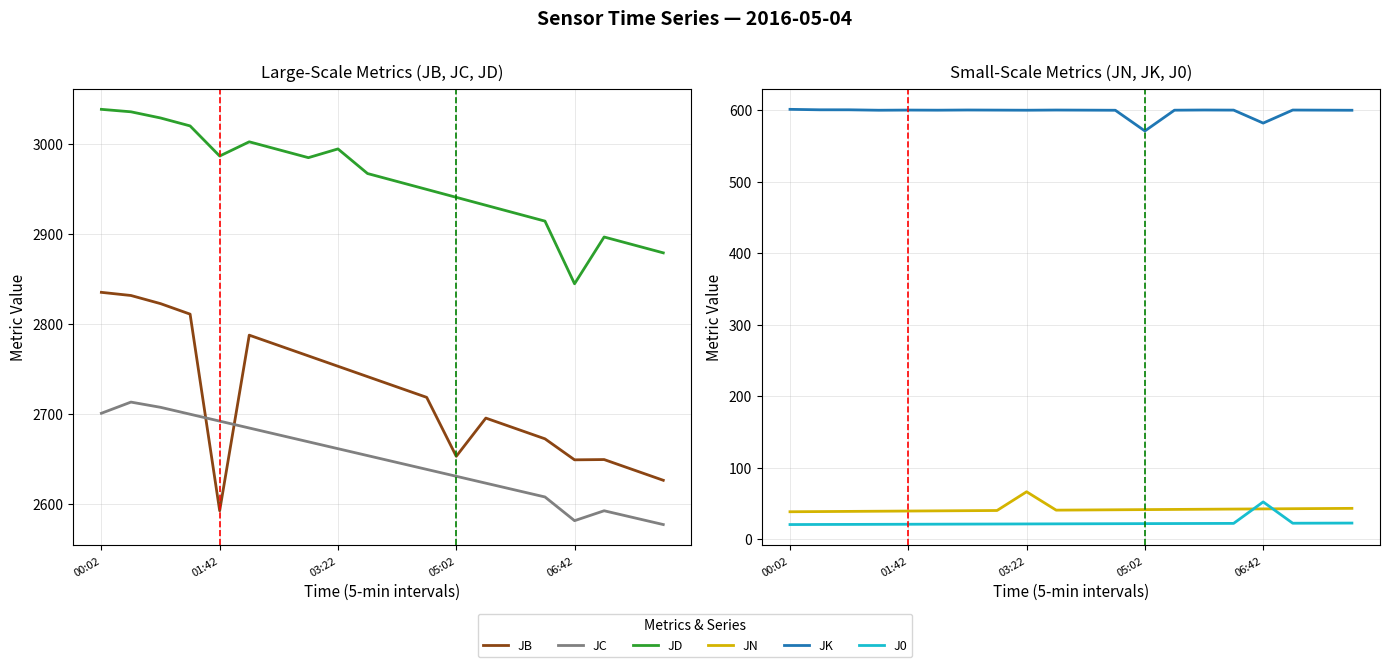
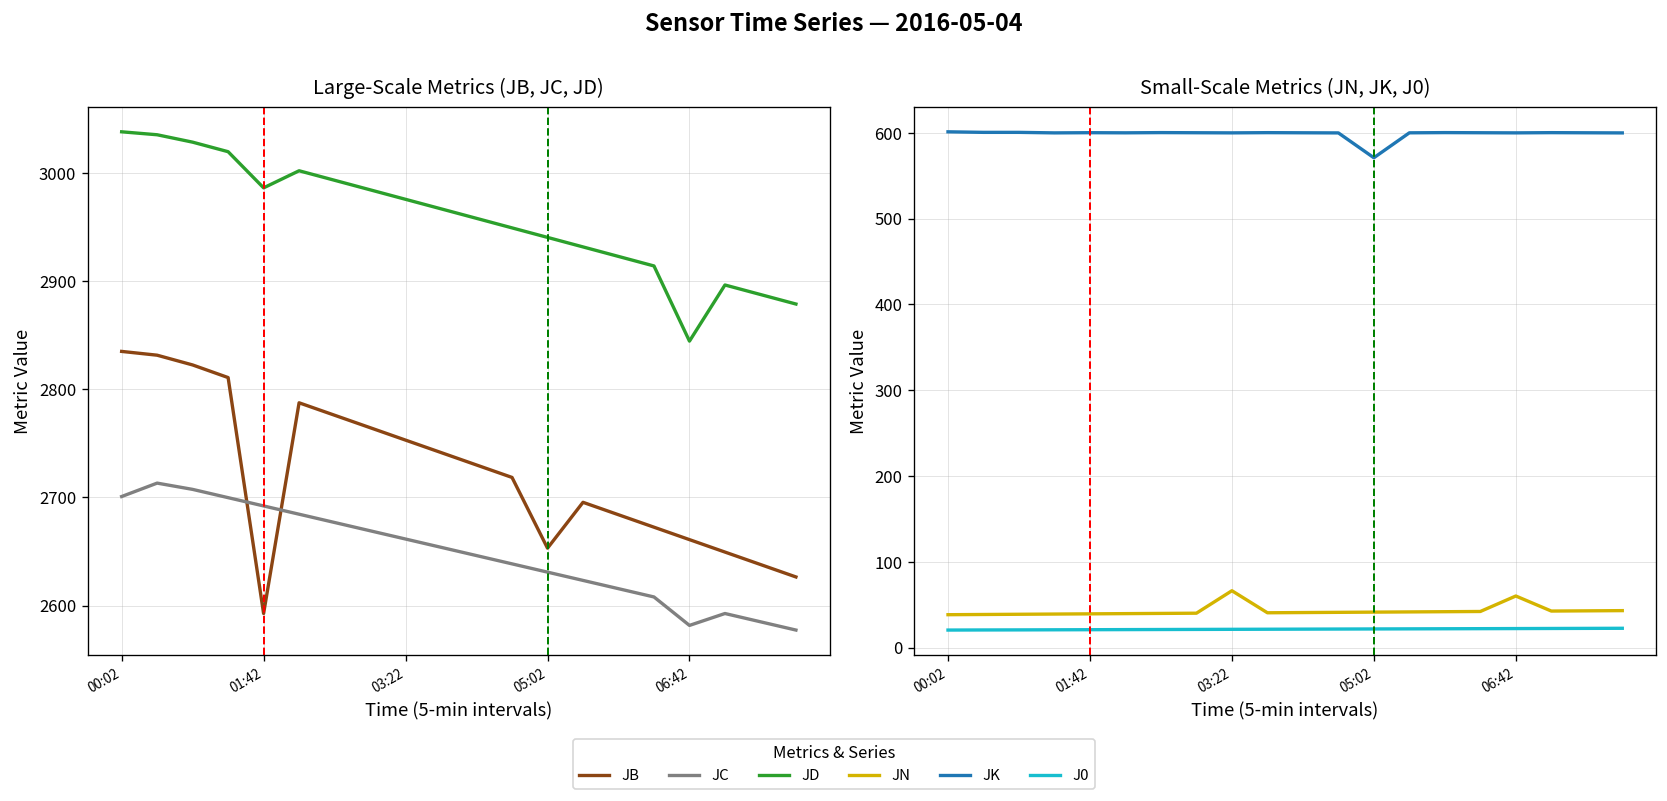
  {
    "Large-Scale Metrics (JB, JC, JD)": {
      "JB": {
        "00:02": 2840,
        "01:42": 2590,
        "03:22": 2750,
        "05:02": 2650,
-       "06:42": 2650
+       "06:42": 2660
      },
      "JC": {
        "00:02": 2700,
        "01:42": 2690,
        "03:22": 2660,
        "05:02": 2630,
        "06:42": 2580
      },
      "JD": {
        "00:02": 3040,
        "01:42": 2990,
-       "03:22": 2990,
+       "03:22": 2980,
        "05:02": 2940,
        "06:42": 2840
      }
    },
    "Small-Scale Metrics (JN, JK, J0)": {
      "JN": {
        "00:02": 40,
        "01:42": 40,
        "03:22": 70,
        "05:02": 40,
-       "06:42": 40
+       "06:42": 60
      },
      "JK": {
        "00:02": 600,
        "01:42": 600,
        "03:22": 600,
        "05:02": 570,
-       "06:42": 580
+       "06:42": 600
      },
      "J0": {
        "00:02": 20,
        "01:42": 20,
        "03:22": 20,
        "05:02": 20,
-       "06:42": 50
+       "06:42": 20
      }
    }
  }
